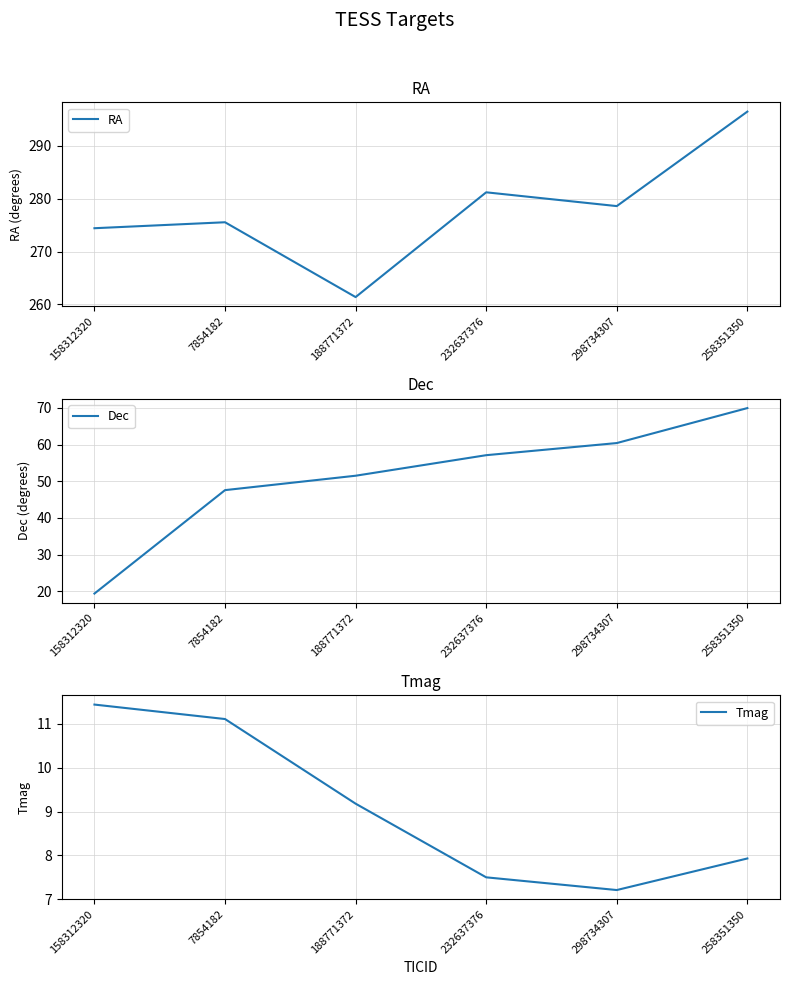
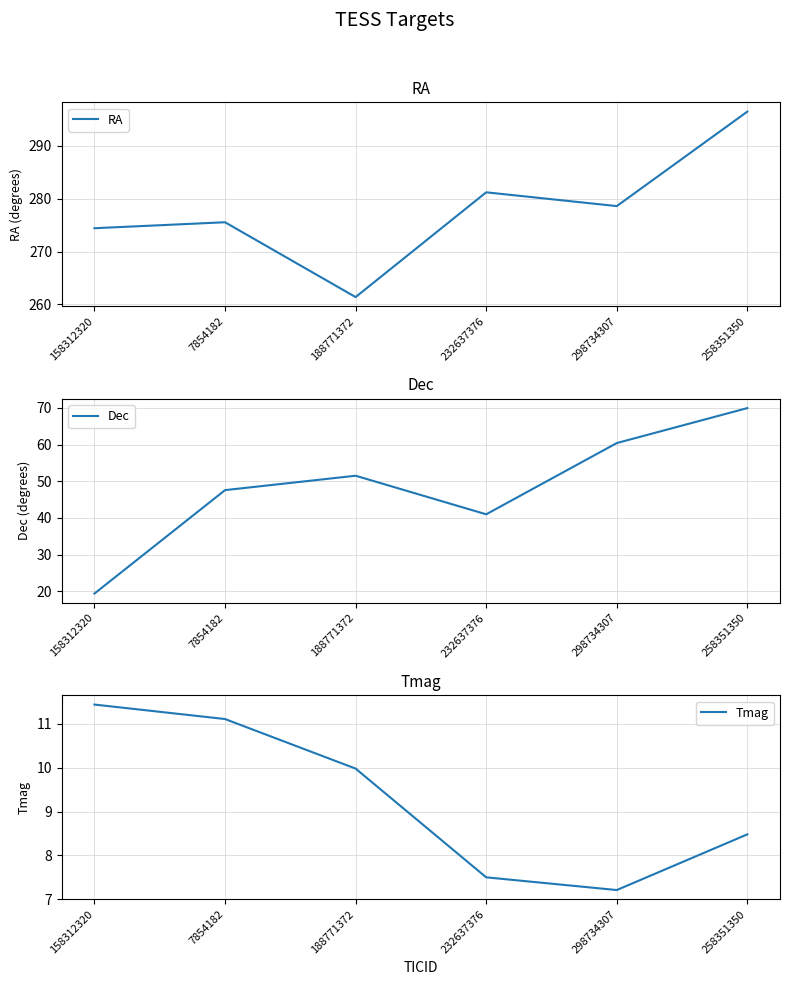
  {
    "RA": {
      "158312320": 274,
      "7854182": 276,
      "188771372": 261,
      "232637376": 281,
      "298734307": 279,
      "258351350": 297
    },
    "Dec": {
      "158312320": 19,
      "7854182": 48,
      "188771372": 51,
-     "232637376": 57,
+     "232637376": 41,
      "298734307": 60,
      "258351350": 70
    },
    "Tmag": {
      "158312320": 11.4,
      "7854182": 11.1,
-     "188771372": 9.2,
+     "188771372": 10.0,
      "232637376": 7.5,
      "298734307": 7.2,
-     "258351350": 7.9
+     "258351350": 8.5
    }
  }
